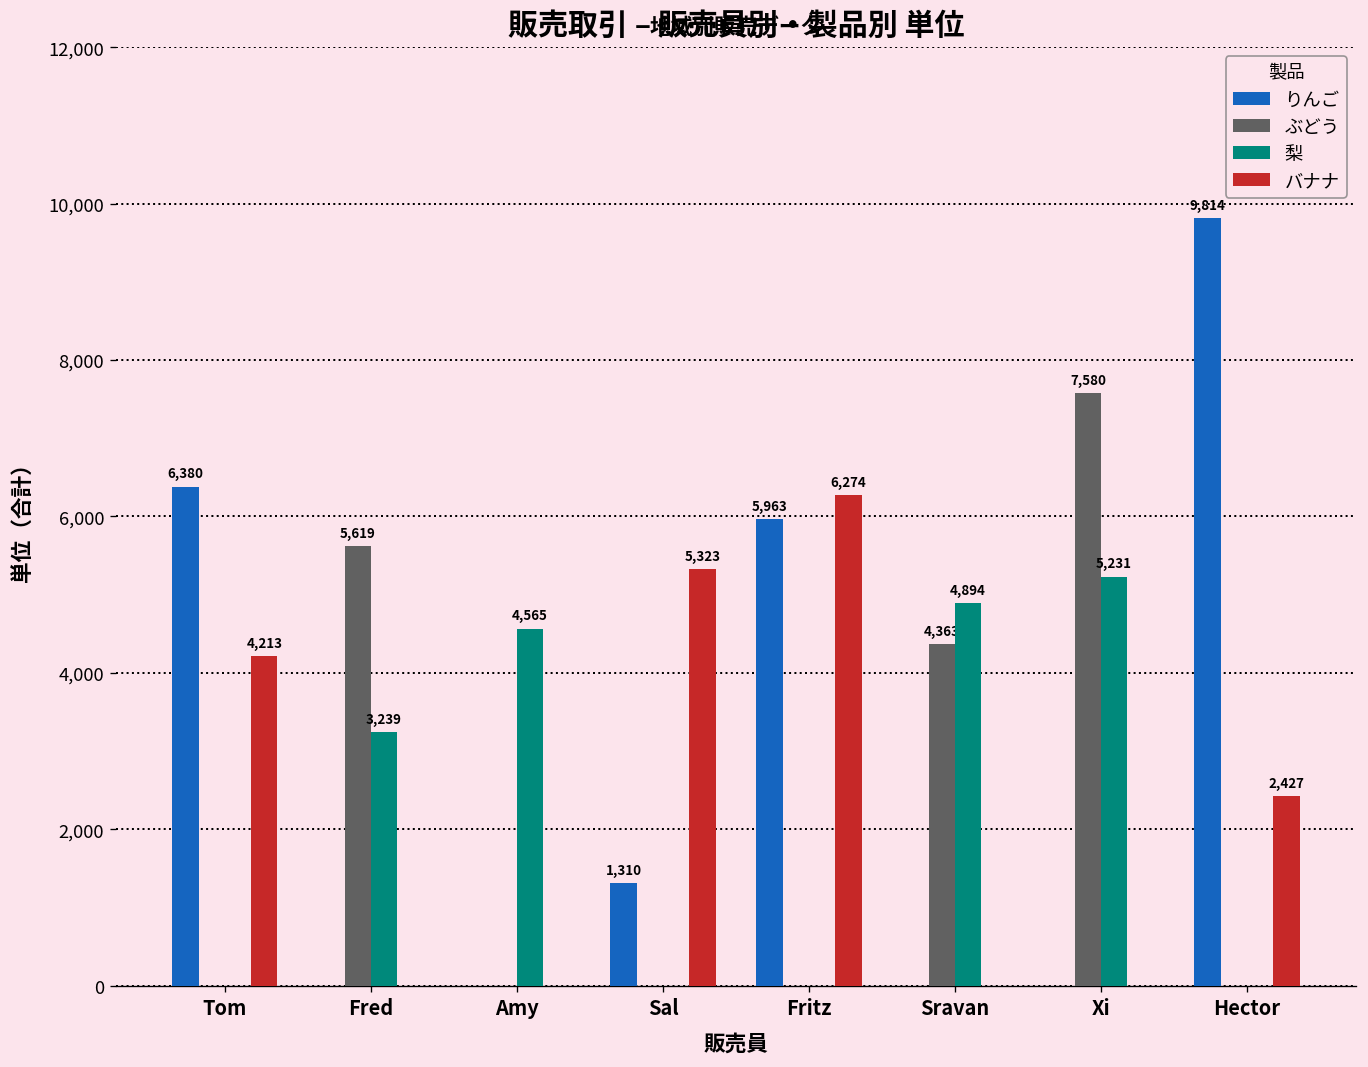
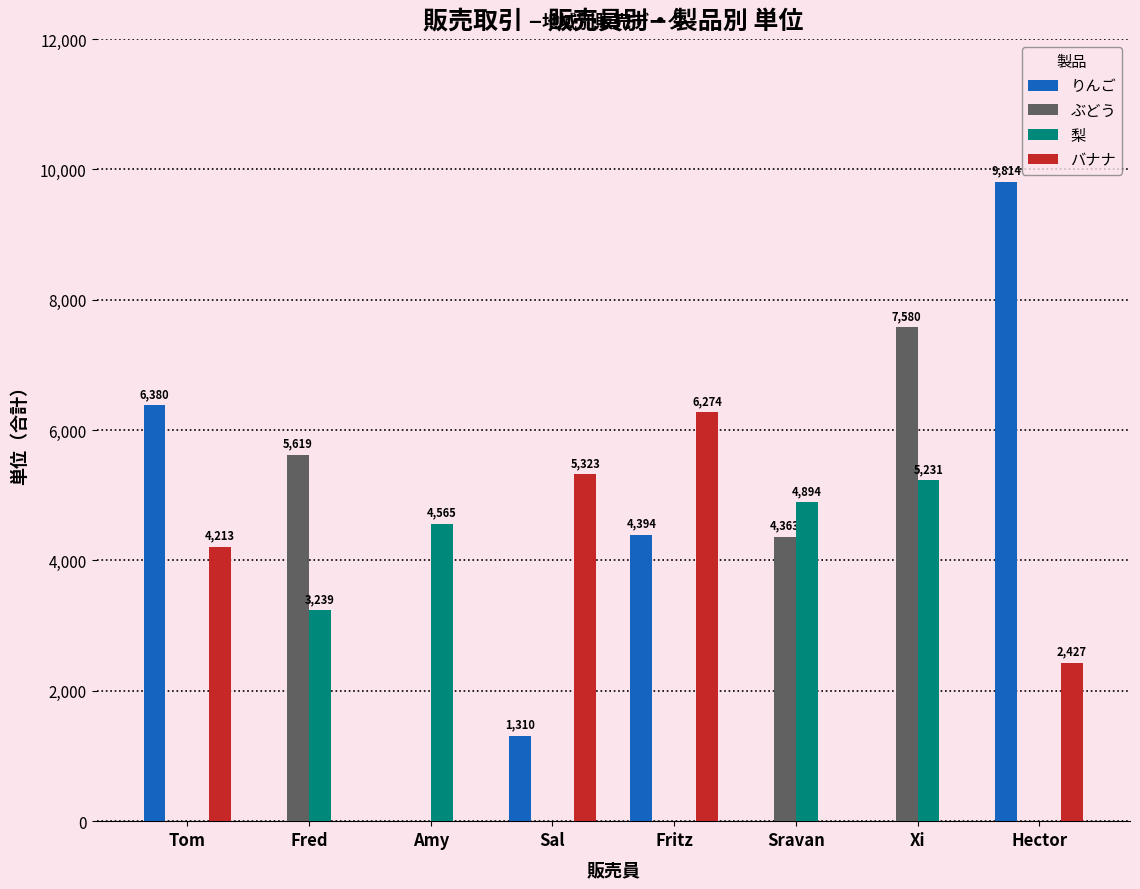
  {
    "りんご": {
      "Tom": "6,380",
      "Sal": "1,310",
-     "Fritz": "5,963",
+     "Fritz": "4,394",
      "Hector": "9,814"
    },
    "ぶどう": {
      "Fred": "5,619",
      "Sravan": "4,363",
      "Xi": "7,580"
    },
    "梨": {
      "Fred": "3,239",
      "Amy": "4,565",
      "Sravan": "4,894",
      "Xi": "5,231"
    },
    "バナナ": {
      "Tom": "4,213",
      "Sal": "5,323",
      "Fritz": "6,274",
      "Hector": "2,427"
    }
  }
